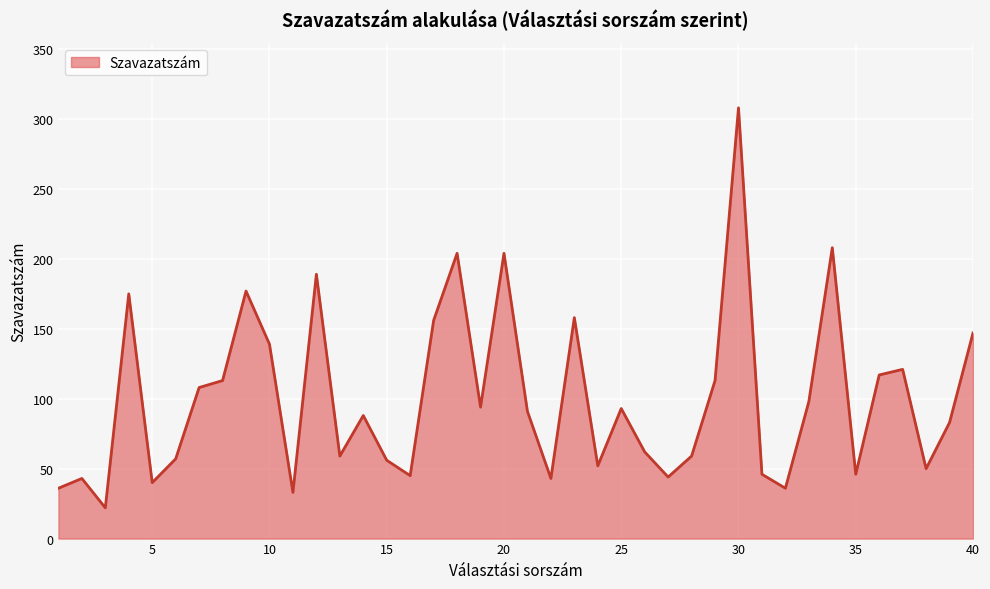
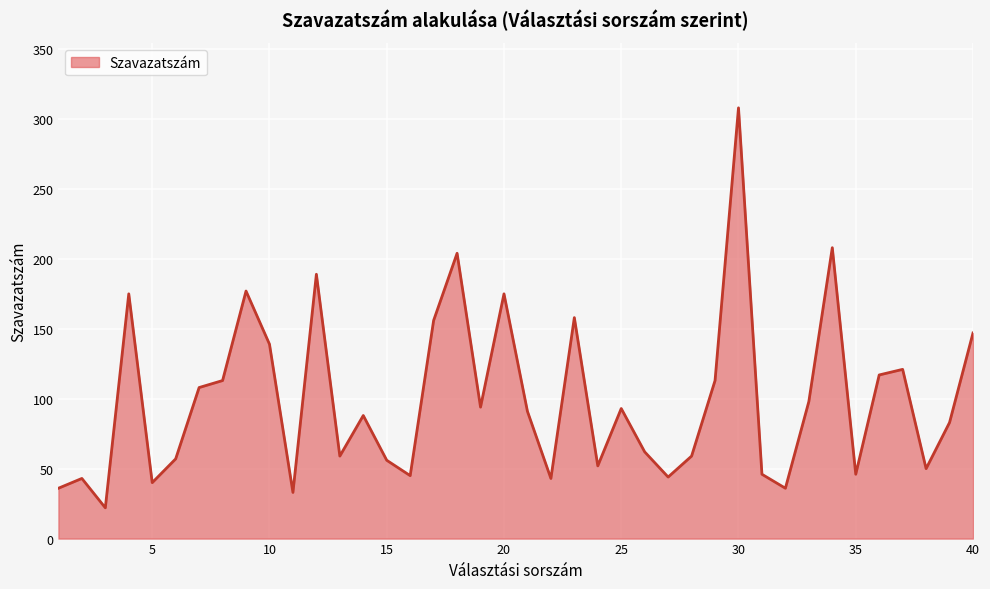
  {
    "5": 40,
    "10": 139,
    "15": 56,
-   "20": 204,
+   "20": 175,
    "25": 93,
    "30": 308,
    "35": 46,
    "40": 147
  }
